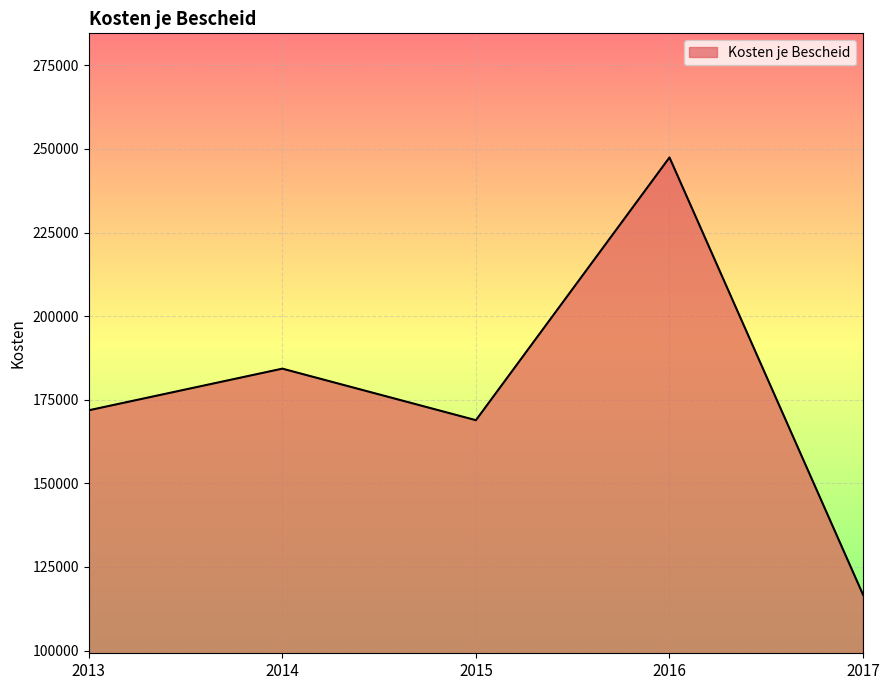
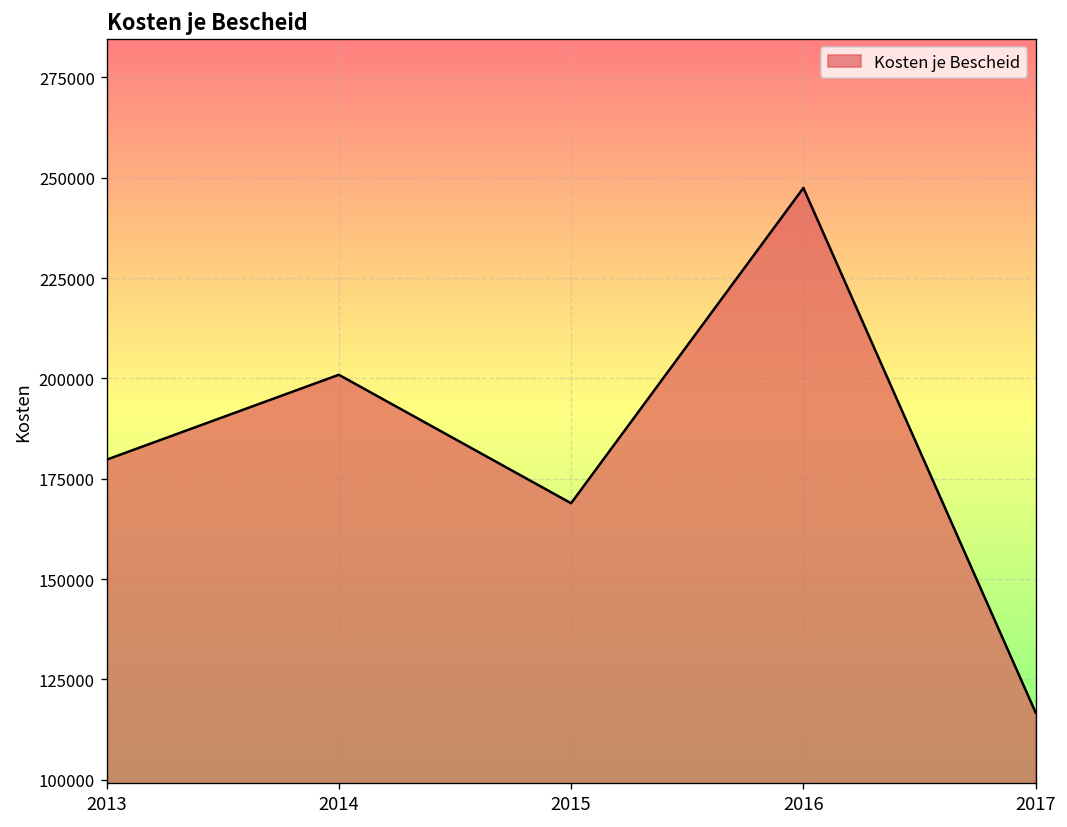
  {
-   "2013": 172000,
-   "2014": 184000,
+   "2013": 180000,
+   "2014": 201000,
    "2015": 169000,
    "2016": 247000,
    "2017": 117000
  }
